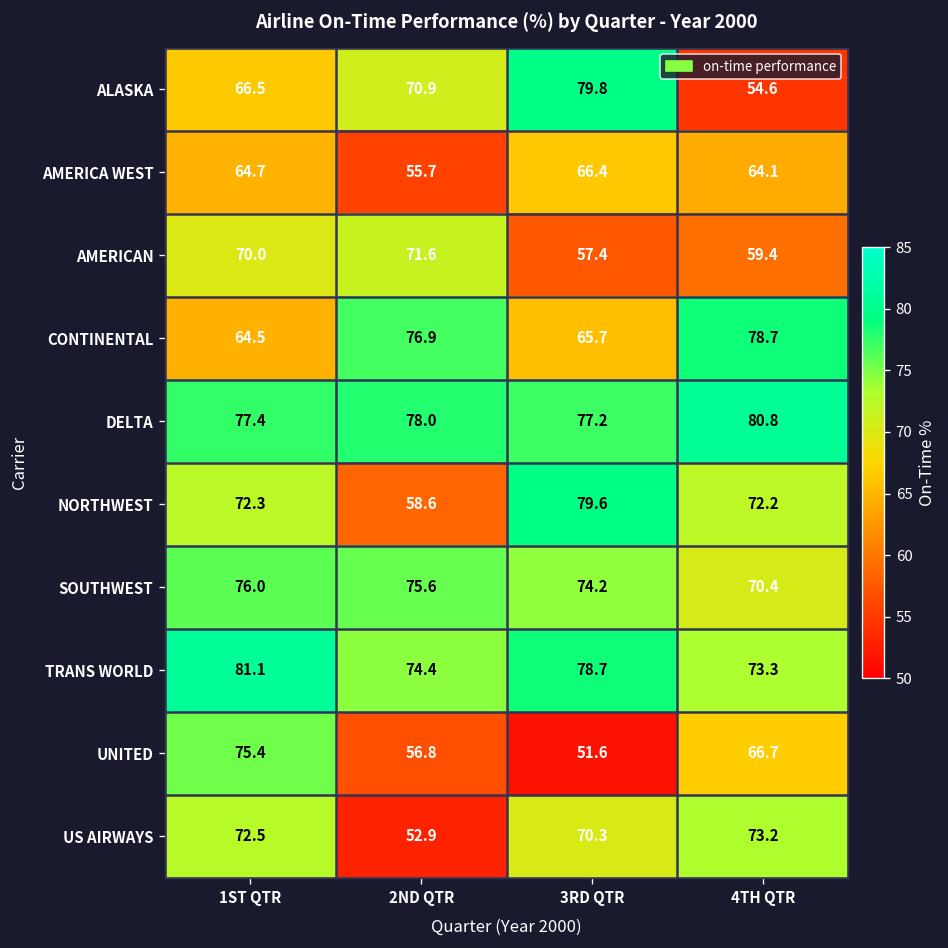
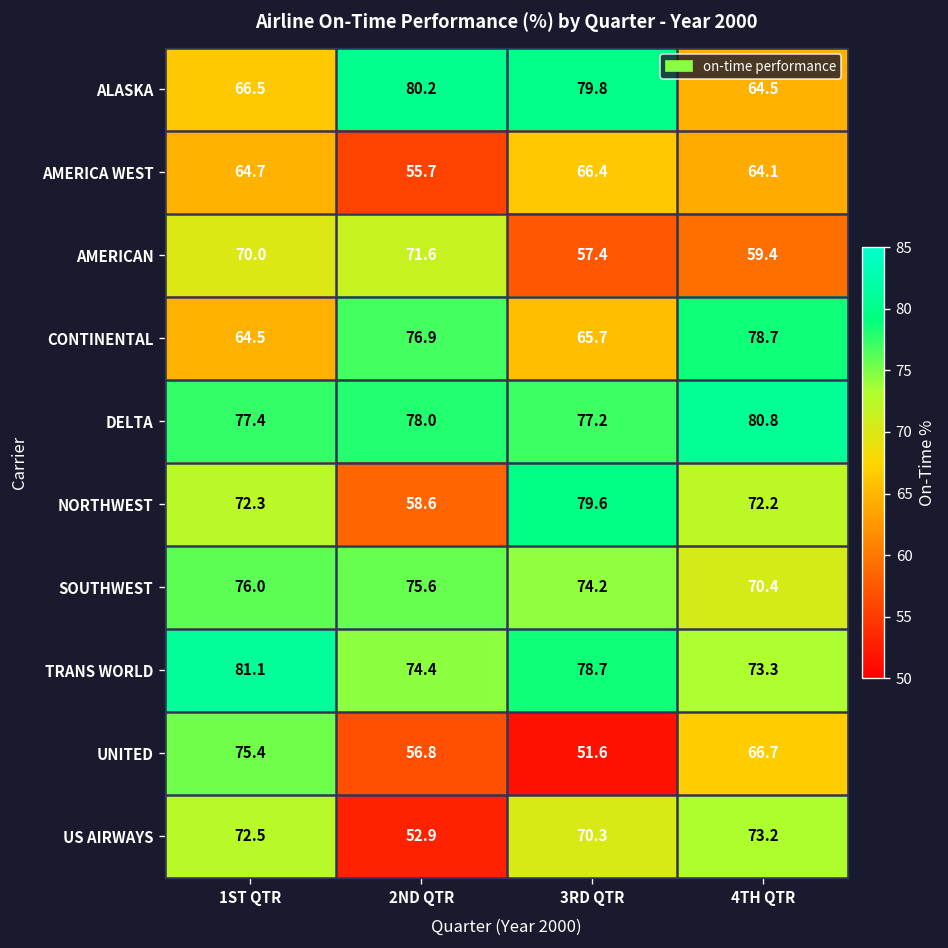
  {
    "ALASKA": {
      "1ST QTR": 66.5,
-     "2ND QTR": 70.9,
+     "2ND QTR": 80.2,
      "3RD QTR": 79.8,
-     "4TH QTR": 54.6
+     "4TH QTR": 64.5
    },
    "AMERICA WEST": {
      "1ST QTR": 64.7,
      "2ND QTR": 55.7,
      "3RD QTR": 66.4,
      "4TH QTR": 64.1
    },
    "AMERICAN": {
      "1ST QTR": 70.0,
      "2ND QTR": 71.6,
      "3RD QTR": 57.4,
      "4TH QTR": 59.4
    },
    "CONTINENTAL": {
      "1ST QTR": 64.5,
      "2ND QTR": 76.9,
      "3RD QTR": 65.7,
      "4TH QTR": 78.7
    },
    "DELTA": {
      "1ST QTR": 77.4,
      "2ND QTR": 78.0,
      "3RD QTR": 77.2,
      "4TH QTR": 80.8
    },
    "NORTHWEST": {
      "1ST QTR": 72.3,
      "2ND QTR": 58.6,
      "3RD QTR": 79.6,
      "4TH QTR": 72.2
    },
    "SOUTHWEST": {
      "1ST QTR": 76.0,
      "2ND QTR": 75.6,
      "3RD QTR": 74.2,
      "4TH QTR": 70.4
    },
    "TRANS WORLD": {
      "1ST QTR": 81.1,
      "2ND QTR": 74.4,
      "3RD QTR": 78.7,
      "4TH QTR": 73.3
    },
    "UNITED": {
      "1ST QTR": 75.4,
      "2ND QTR": 56.8,
      "3RD QTR": 51.6,
      "4TH QTR": 66.7
    },
    "US AIRWAYS": {
      "1ST QTR": 72.5,
      "2ND QTR": 52.9,
      "3RD QTR": 70.3,
      "4TH QTR": 73.2
    }
  }
